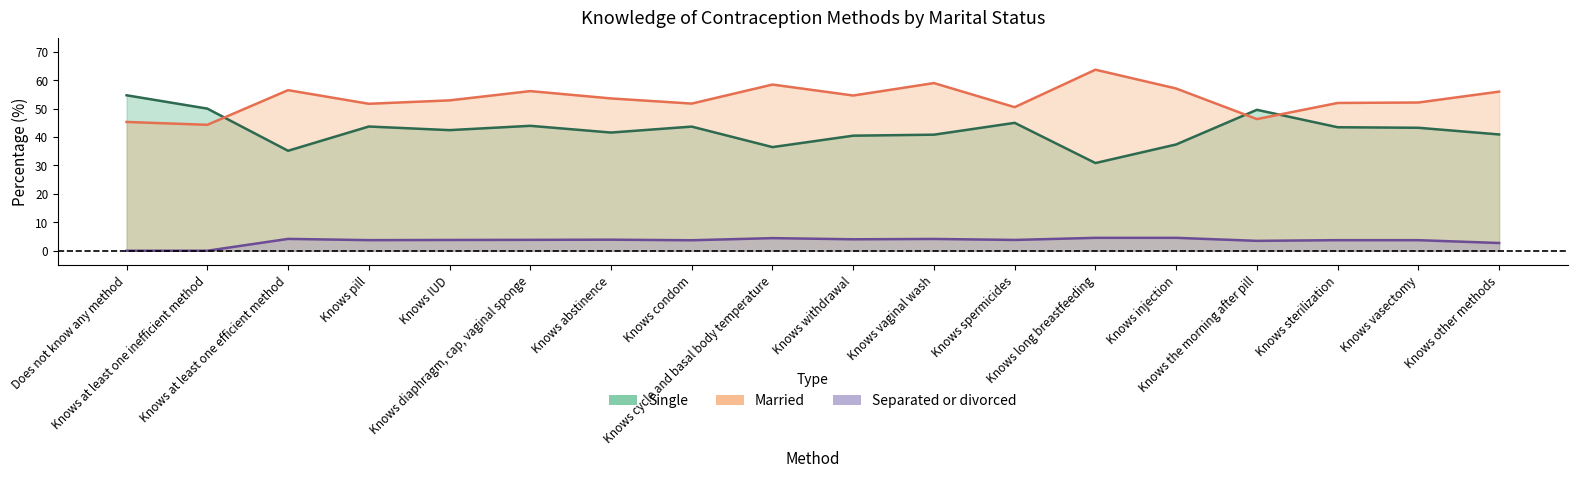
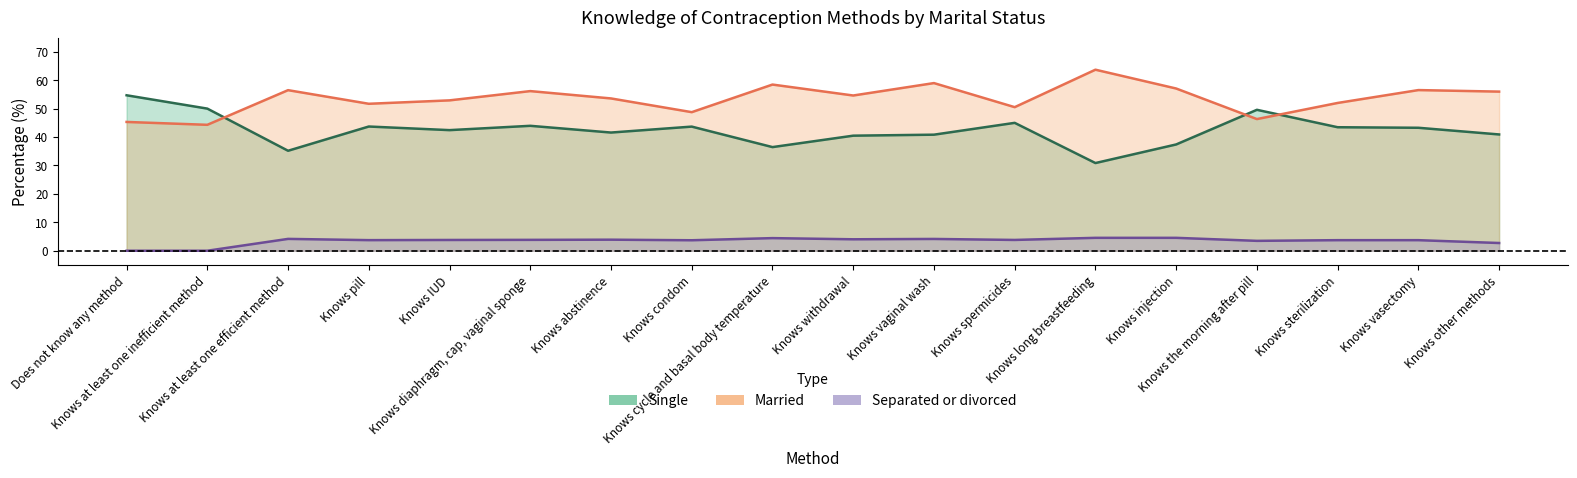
  {
    "Married": {
      "Does not know any method": 45,
      "Knows at least one inefficient method": 44,
      "Knows at least one efficient method": 56,
      "Knows pill": 52,
      "Knows IUD": 53,
      "Knows diaphragm, cap, vaginal sponge": 56,
      "Knows abstinence": 54,
-     "Knows condom": 52,
+     "Knows condom": 49,
      "Knows cycle and basal body temperature": 58,
      "Knows withdrawal": 55,
      "Knows vaginal wash": 59,
      "Knows spermicides": 51,
      "Knows long breastfeeding": 64,
      "Knows injection": 57,
      "Knows the morning after pill": 46,
      "Knows sterilization": 52,
-     "Knows vasectomy": 52,
+     "Knows vasectomy": 57,
      "Knows other methods": 56
    }
  }
